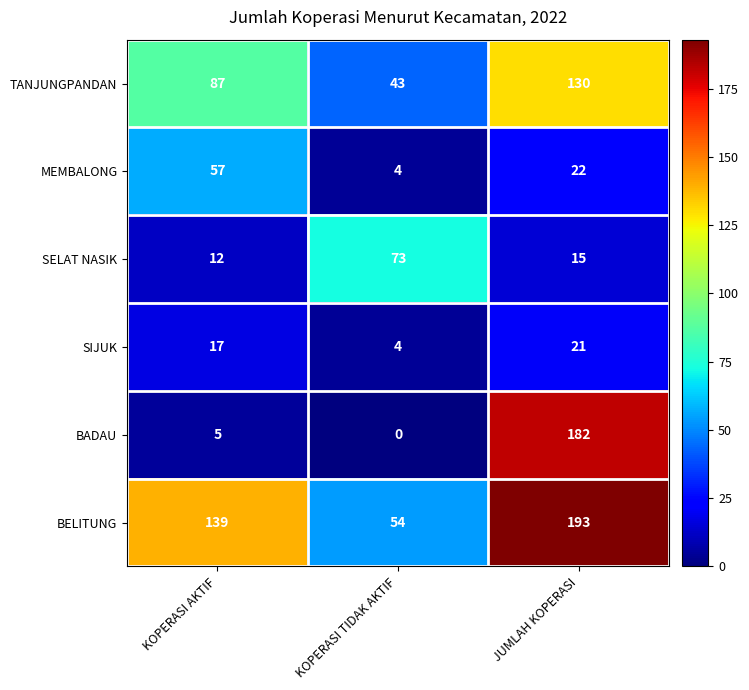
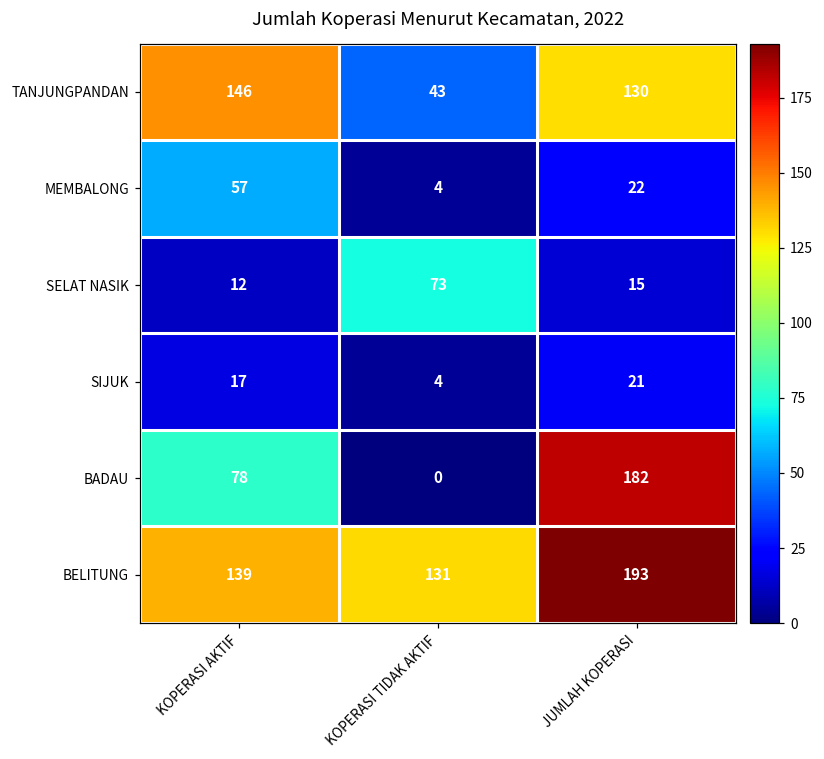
  {
    "TANJUNGPANDAN": {
-     "KOPERASI AKTIF": 87,
+     "KOPERASI AKTIF": 146,
      "KOPERASI TIDAK AKTIF": 43,
      "JUMLAH KOPERASI": 130
    },
    "MEMBALONG": {
      "KOPERASI AKTIF": 57,
      "KOPERASI TIDAK AKTIF": 4,
      "JUMLAH KOPERASI": 22
    },
    "SELAT NASIK": {
      "KOPERASI AKTIF": 12,
      "KOPERASI TIDAK AKTIF": 73,
      "JUMLAH KOPERASI": 15
    },
    "SIJUK": {
      "KOPERASI AKTIF": 17,
      "KOPERASI TIDAK AKTIF": 4,
      "JUMLAH KOPERASI": 21
    },
    "BADAU": {
-     "KOPERASI AKTIF": 5,
+     "KOPERASI AKTIF": 78,
      "KOPERASI TIDAK AKTIF": 0,
      "JUMLAH KOPERASI": 182
    },
    "BELITUNG": {
      "KOPERASI AKTIF": 139,
-     "KOPERASI TIDAK AKTIF": 54,
+     "KOPERASI TIDAK AKTIF": 131,
      "JUMLAH KOPERASI": 193
    }
  }
